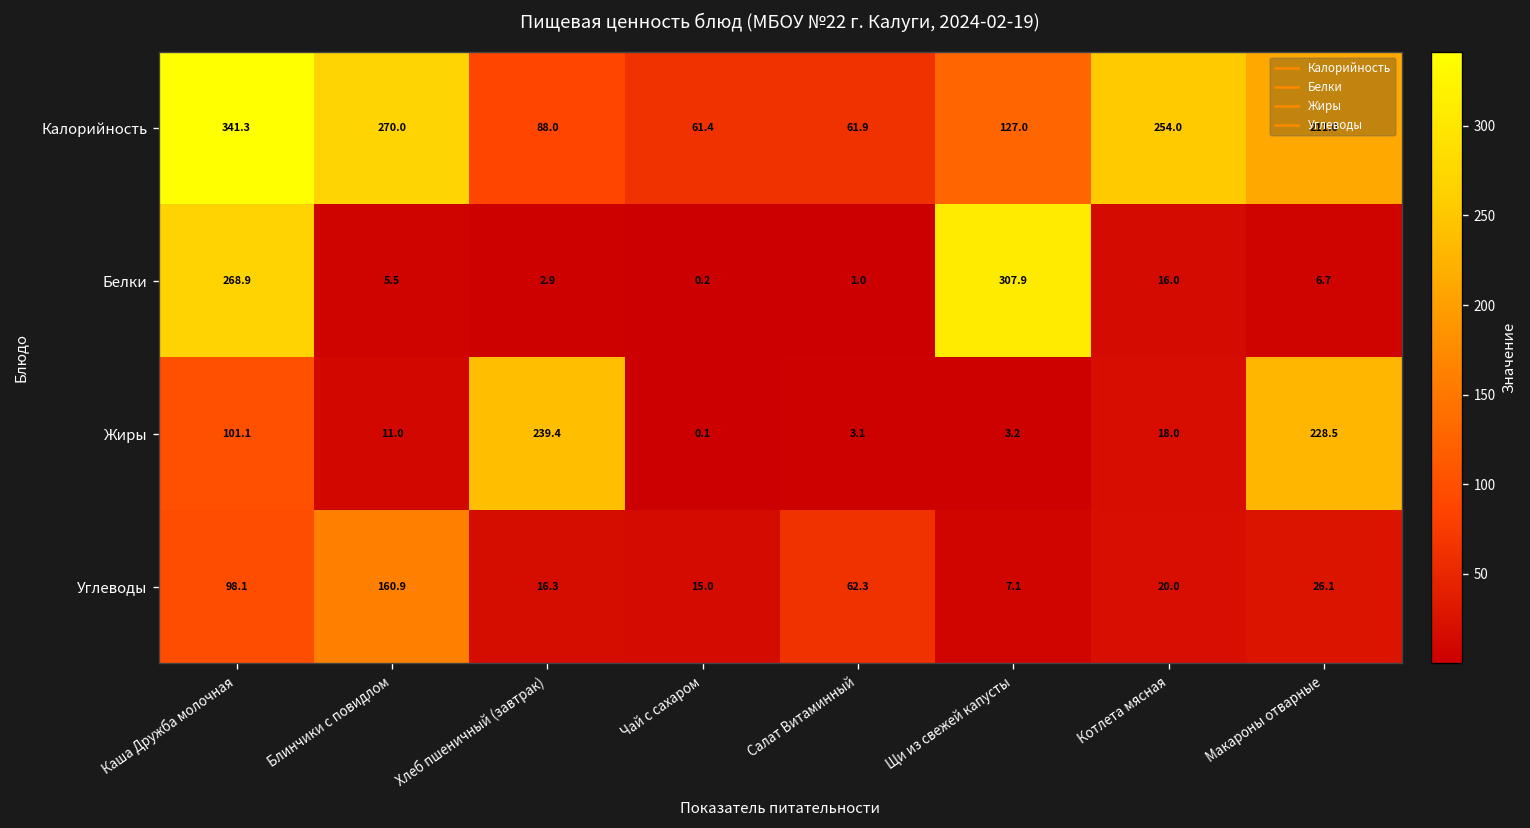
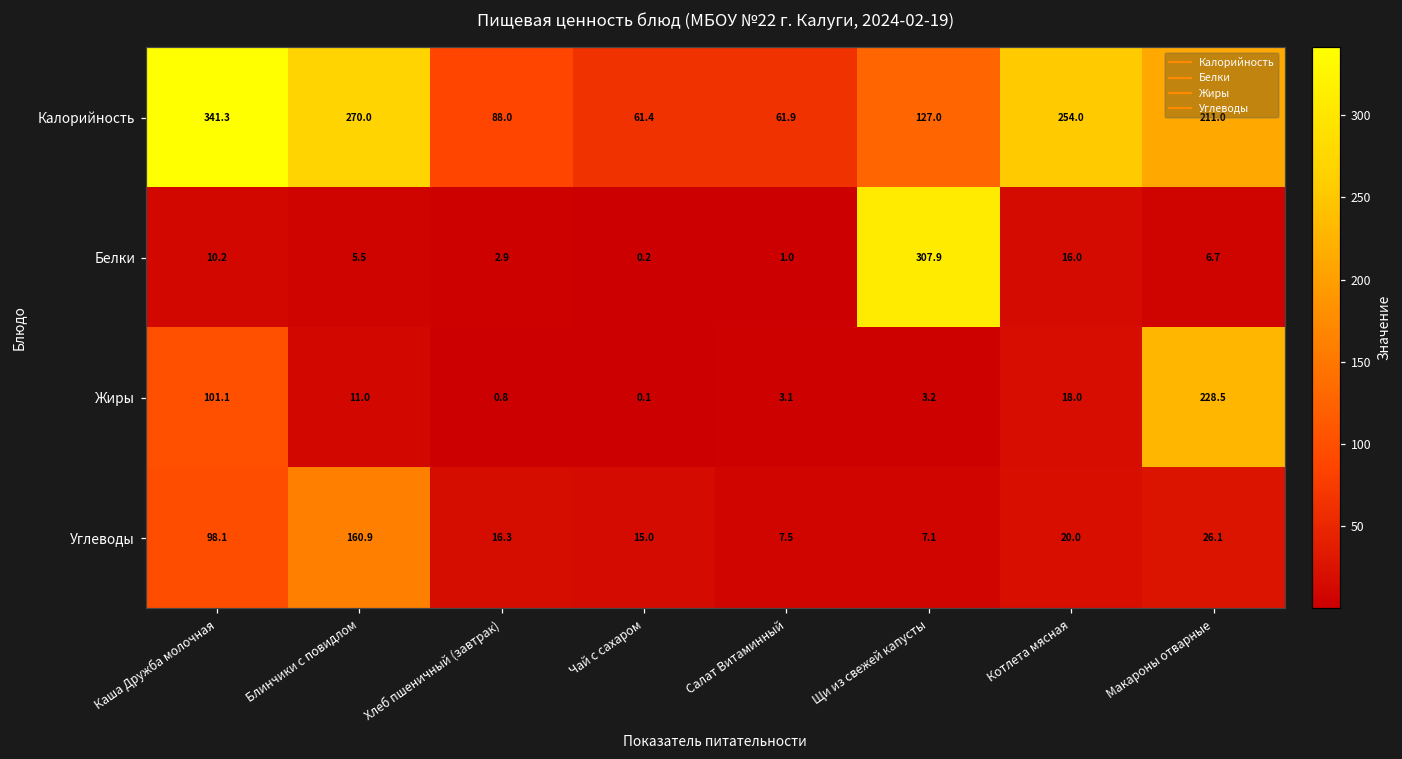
  {
    "Калорийность": {
      "Каша Дружба молочная": 341.3,
      "Блинчики с повидлом": 270.0,
      "Хлеб пшеничный (завтрак)": 88.0,
      "Чай с сахаром": 61.4,
      "Салат Витаминный": 61.9,
      "Щи из свежей капусты": 127.0,
      "Котлета мясная": 254.0
    },
    "Белки": {
-     "Каша Дружба молочная": 268.9,
+     "Каша Дружба молочная": 10.2,
      "Блинчики с повидлом": 5.5,
      "Хлеб пшеничный (завтрак)": 2.9,
      "Чай с сахаром": 0.2,
      "Салат Витаминный": 1.0,
      "Щи из свежей капусты": 307.9,
      "Котлета мясная": 16.0,
      "Макароны отварные": 6.7
    },
    "Жиры": {
      "Каша Дружба молочная": 101.1,
      "Блинчики с повидлом": 11.0,
-     "Хлеб пшеничный (завтрак)": 239.4,
+     "Хлеб пшеничный (завтрак)": 0.8,
      "Чай с сахаром": 0.1,
      "Салат Витаминный": 3.1,
      "Щи из свежей капусты": 3.2,
      "Котлета мясная": 18.0,
      "Макароны отварные": 228.5
    },
    "Углеводы": {
      "Каша Дружба молочная": 98.1,
      "Блинчики с повидлом": 160.9,
      "Хлеб пшеничный (завтрак)": 16.3,
      "Чай с сахаром": 15.0,
-     "Салат Витаминный": 62.3,
+     "Салат Витаминный": 7.5,
      "Щи из свежей капусты": 7.1,
      "Котлета мясная": 20.0,
      "Макароны отварные": 26.1
    }
  }
